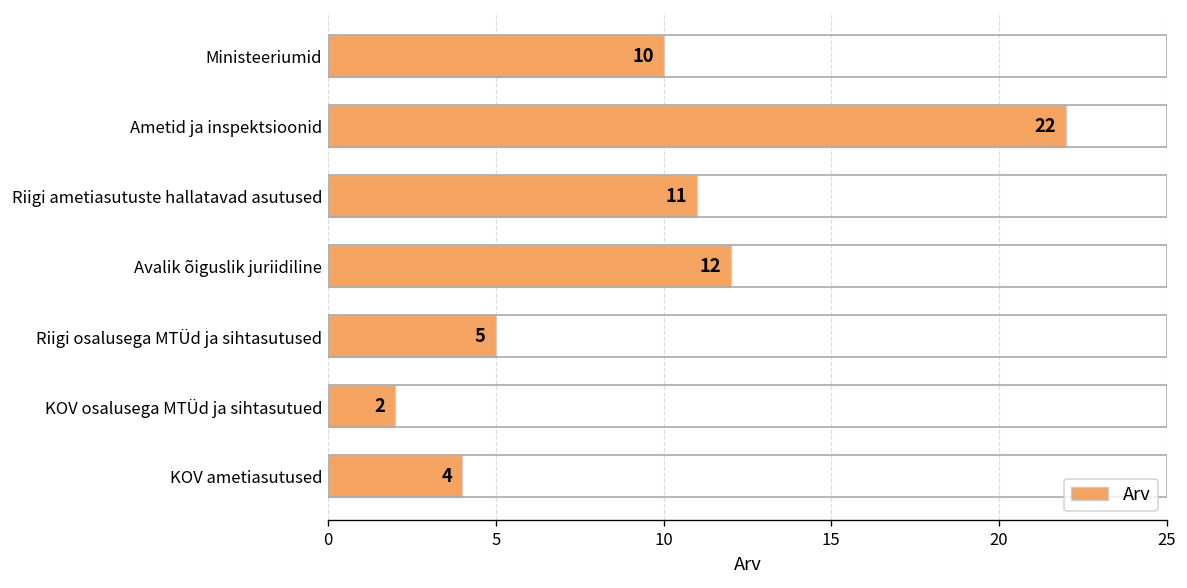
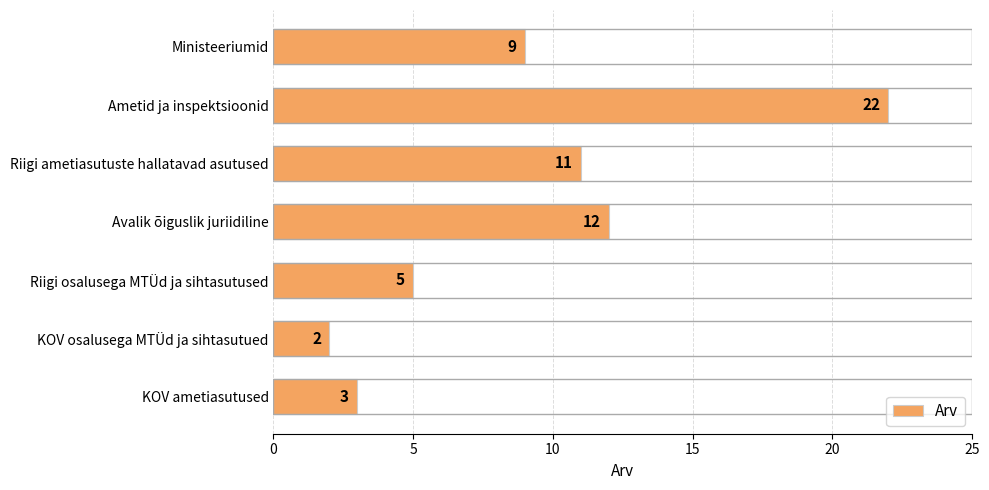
  {
-   "Ministeeriumid": 10,
+   "Ministeeriumid": 9,
    "Ametid ja inspektsioonid": 22,
    "Riigi ametiasutuste hallatavad asutused": 11,
    "Avalik õiguslik juriidiline": 12,
    "Riigi osalusega MTÜd ja sihtasutused": 5,
    "KOV osalusega MTÜd ja sihtasutued": 2,
-   "KOV ametiasutused": 4
+   "KOV ametiasutused": 3
  }
